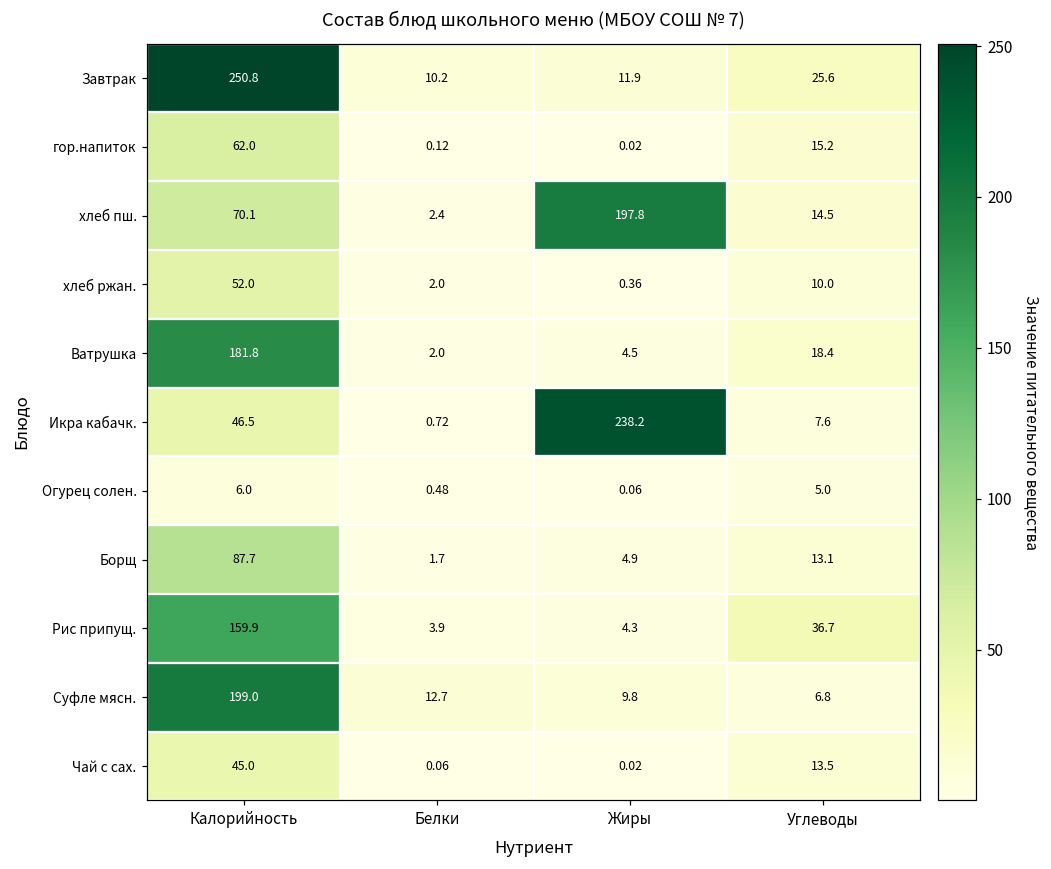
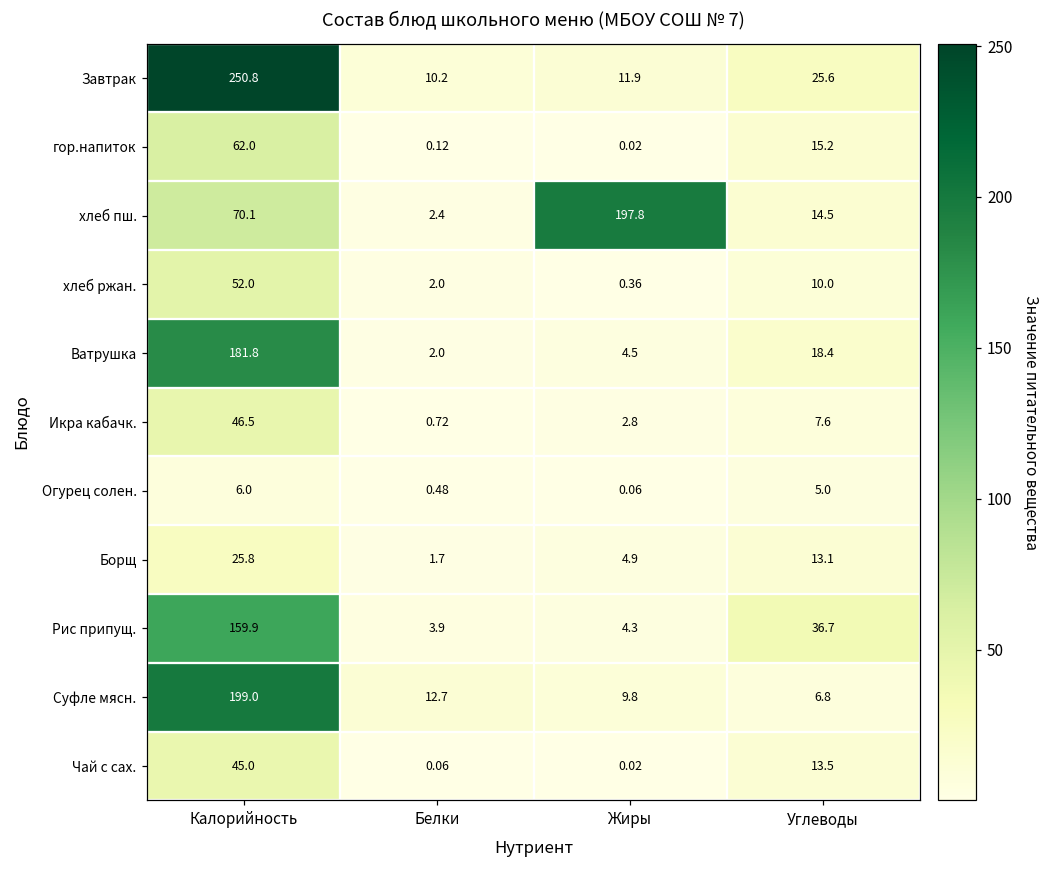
  {
    "Завтрак": {
      "Калорийность": 250.8,
      "Белки": 10.2,
      "Жиры": 11.9,
      "Углеводы": 25.6
    },
    "гор.напиток": {
      "Калорийность": 62.0,
      "Белки": 0.12,
      "Жиры": 0.02,
      "Углеводы": 15.2
    },
    "хлеб пш.": {
      "Калорийность": 70.1,
      "Белки": 2.4,
      "Жиры": 197.8,
      "Углеводы": 14.5
    },
    "хлеб ржан.": {
      "Калорийность": 52.0,
      "Белки": 2.0,
      "Жиры": 0.36,
      "Углеводы": 10.0
    },
    "Ватрушка": {
      "Калорийность": 181.8,
      "Белки": 2.0,
      "Жиры": 4.5,
      "Углеводы": 18.4
    },
    "Икра кабачк.": {
      "Калорийность": 46.5,
      "Белки": 0.72,
-     "Жиры": 238.2,
+     "Жиры": 2.8,
      "Углеводы": 7.6
    },
    "Огурец солен.": {
      "Калорийность": 6.0,
      "Белки": 0.48,
      "Жиры": 0.06,
      "Углеводы": 5.0
    },
    "Борщ": {
-     "Калорийность": 87.7,
+     "Калорийность": 25.8,
      "Белки": 1.7,
      "Жиры": 4.9,
      "Углеводы": 13.1
    },
    "Рис припущ.": {
      "Калорийность": 159.9,
      "Белки": 3.9,
      "Жиры": 4.3,
      "Углеводы": 36.7
    },
    "Суфле мясн.": {
      "Калорийность": 199.0,
      "Белки": 12.7,
      "Жиры": 9.8,
      "Углеводы": 6.8
    },
    "Чай с сах.": {
      "Калорийность": 45.0,
      "Белки": 0.06,
      "Жиры": 0.02,
      "Углеводы": 13.5
    }
  }
